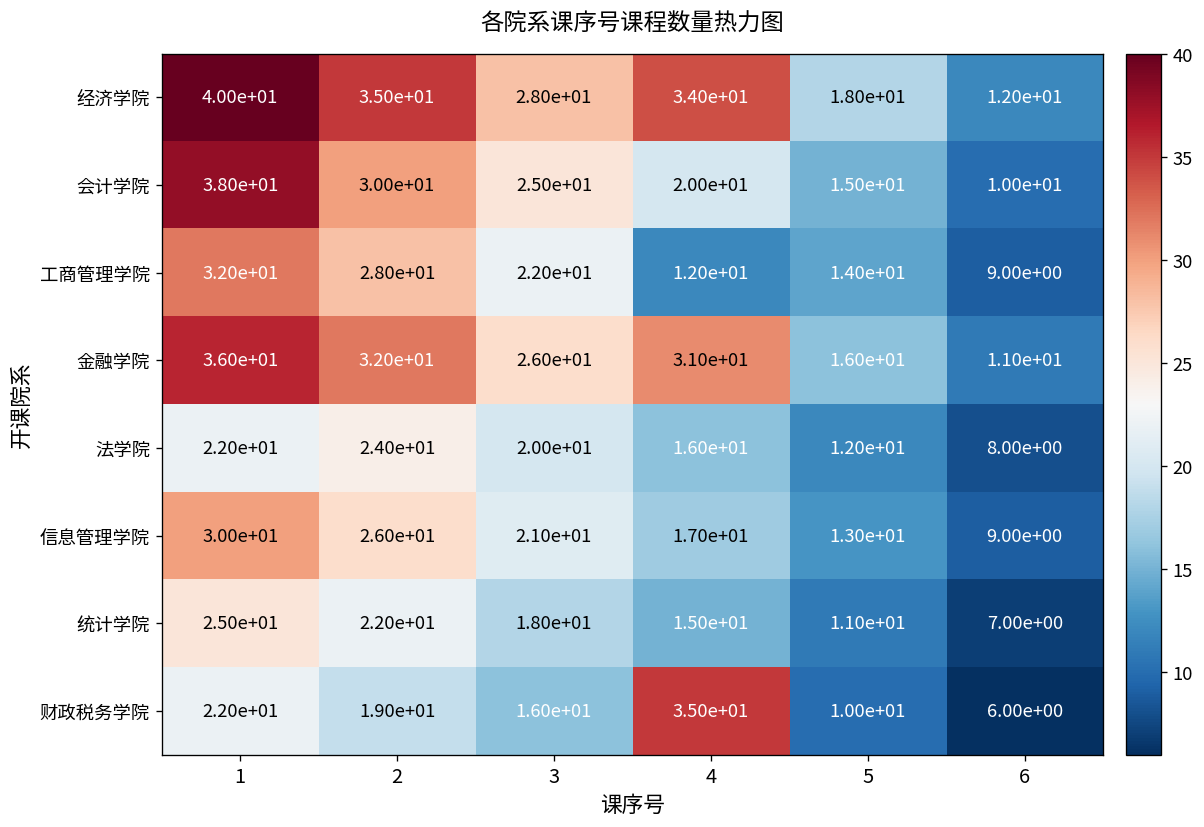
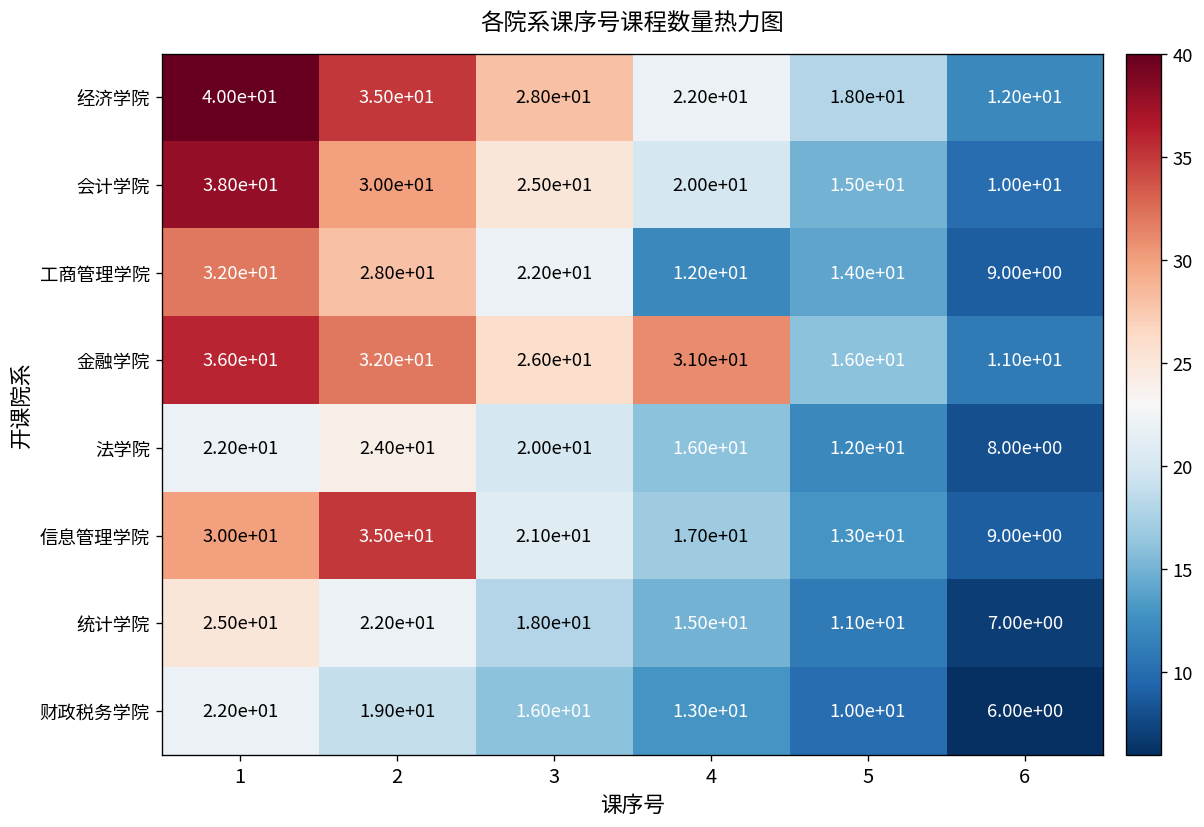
  {
    "经济学院": {
      "1": "4.00e+01",
      "2": "3.50e+01",
      "3": "2.80e+01",
-     "4": "3.40e+01",
+     "4": "2.20e+01",
      "5": "1.80e+01",
      "6": "1.20e+01"
    },
    "会计学院": {
      "1": "3.80e+01",
      "2": "3.00e+01",
      "3": "2.50e+01",
      "4": "2.00e+01",
      "5": "1.50e+01",
      "6": "1.00e+01"
    },
    "工商管理学院": {
      "1": "3.20e+01",
      "2": "2.80e+01",
      "3": "2.20e+01",
      "4": "1.20e+01",
      "5": "1.40e+01",
      "6": "9.00e+00"
    },
    "金融学院": {
      "1": "3.60e+01",
      "2": "3.20e+01",
      "3": "2.60e+01",
      "4": "3.10e+01",
      "5": "1.60e+01",
      "6": "1.10e+01"
    },
    "法学院": {
      "1": "2.20e+01",
      "2": "2.40e+01",
      "3": "2.00e+01",
      "4": "1.60e+01",
      "5": "1.20e+01",
      "6": "8.00e+00"
    },
    "信息管理学院": {
      "1": "3.00e+01",
-     "2": "2.60e+01",
+     "2": "3.50e+01",
      "3": "2.10e+01",
      "4": "1.70e+01",
      "5": "1.30e+01",
      "6": "9.00e+00"
    },
    "统计学院": {
      "1": "2.50e+01",
      "2": "2.20e+01",
      "3": "1.80e+01",
      "4": "1.50e+01",
      "5": "1.10e+01",
      "6": "7.00e+00"
    },
    "财政税务学院": {
      "1": "2.20e+01",
      "2": "1.90e+01",
      "3": "1.60e+01",
-     "4": "3.50e+01",
+     "4": "1.30e+01",
      "5": "1.00e+01",
      "6": "6.00e+00"
    }
  }
